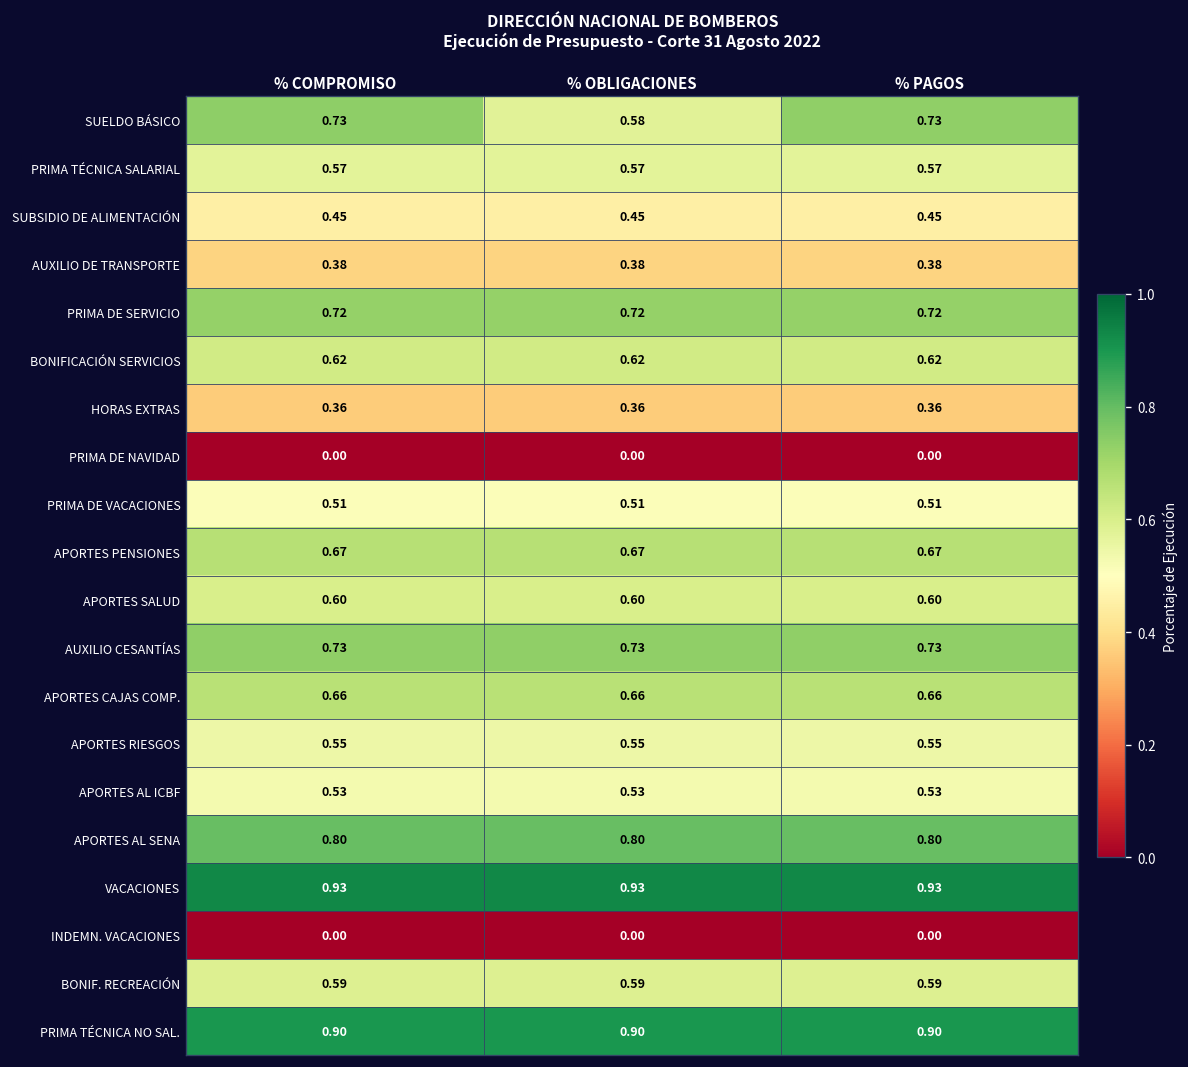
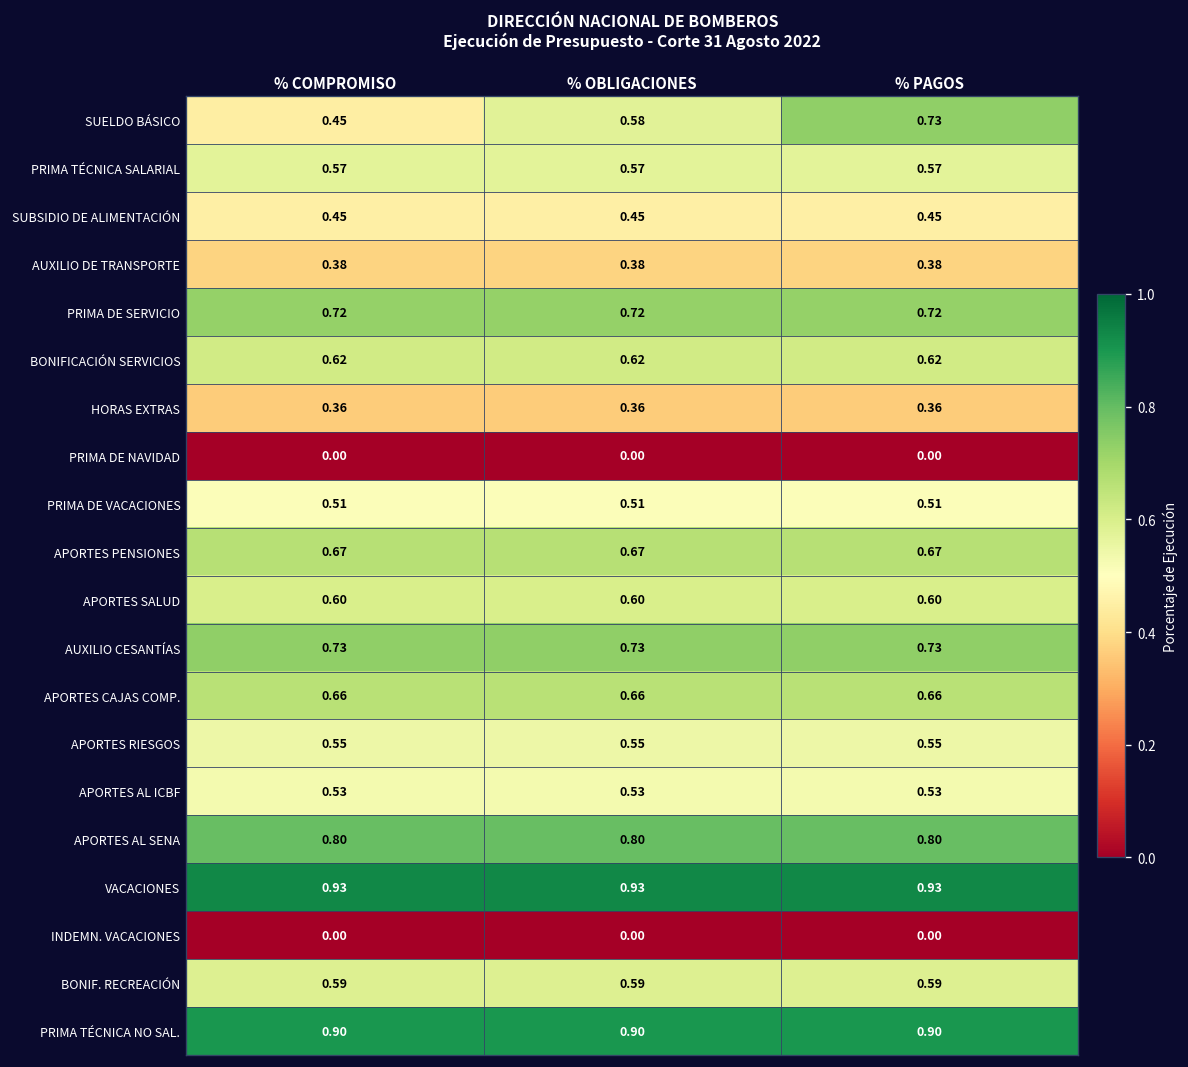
  {
    "SUELDO BÁSICO": {
-     "% COMPROMISO": 0.73,
+     "% COMPROMISO": 0.45,
      "% OBLIGACIONES": 0.58,
      "% PAGOS": 0.73
    },
    "PRIMA TÉCNICA SALARIAL": {
      "% COMPROMISO": 0.57,
      "% OBLIGACIONES": 0.57,
      "% PAGOS": 0.57
    },
    "SUBSIDIO DE ALIMENTACIÓN": {
      "% COMPROMISO": 0.45,
      "% OBLIGACIONES": 0.45,
      "% PAGOS": 0.45
    },
    "AUXILIO DE TRANSPORTE": {
      "% COMPROMISO": 0.38,
      "% OBLIGACIONES": 0.38,
      "% PAGOS": 0.38
    },
    "PRIMA DE SERVICIO": {
      "% COMPROMISO": 0.72,
      "% OBLIGACIONES": 0.72,
      "% PAGOS": 0.72
    },
    "BONIFICACIÓN SERVICIOS": {
      "% COMPROMISO": 0.62,
      "% OBLIGACIONES": 0.62,
      "% PAGOS": 0.62
    },
    "HORAS EXTRAS": {
      "% COMPROMISO": 0.36,
      "% OBLIGACIONES": 0.36,
      "% PAGOS": 0.36
    },
    "PRIMA DE NAVIDAD": {
      "% COMPROMISO": 0.00,
      "% OBLIGACIONES": 0.00,
      "% PAGOS": 0.00
    },
    "PRIMA DE VACACIONES": {
      "% COMPROMISO": 0.51,
      "% OBLIGACIONES": 0.51,
      "% PAGOS": 0.51
    },
    "APORTES PENSIONES": {
      "% COMPROMISO": 0.67,
      "% OBLIGACIONES": 0.67,
      "% PAGOS": 0.67
    },
    "APORTES SALUD": {
      "% COMPROMISO": 0.60,
      "% OBLIGACIONES": 0.60,
      "% PAGOS": 0.60
    },
    "AUXILIO CESANTÍAS": {
      "% COMPROMISO": 0.73,
      "% OBLIGACIONES": 0.73,
      "% PAGOS": 0.73
    },
    "APORTES CAJAS COMP.": {
      "% COMPROMISO": 0.66,
      "% OBLIGACIONES": 0.66,
      "% PAGOS": 0.66
    },
    "APORTES RIESGOS": {
      "% COMPROMISO": 0.55,
      "% OBLIGACIONES": 0.55,
      "% PAGOS": 0.55
    },
    "APORTES AL ICBF": {
      "% COMPROMISO": 0.53,
      "% OBLIGACIONES": 0.53,
      "% PAGOS": 0.53
    },
    "APORTES AL SENA": {
      "% COMPROMISO": 0.80,
      "% OBLIGACIONES": 0.80,
      "% PAGOS": 0.80
    },
    "VACACIONES": {
      "% COMPROMISO": 0.93,
      "% OBLIGACIONES": 0.93,
      "% PAGOS": 0.93
    },
    "INDEMN. VACACIONES": {
      "% COMPROMISO": 0.00,
      "% OBLIGACIONES": 0.00,
      "% PAGOS": 0.00
    },
    "BONIF. RECREACIÓN": {
      "% COMPROMISO": 0.59,
      "% OBLIGACIONES": 0.59,
      "% PAGOS": 0.59
    },
    "PRIMA TÉCNICA NO SAL.": {
      "% COMPROMISO": 0.90,
      "% OBLIGACIONES": 0.90,
      "% PAGOS": 0.90
    }
  }
